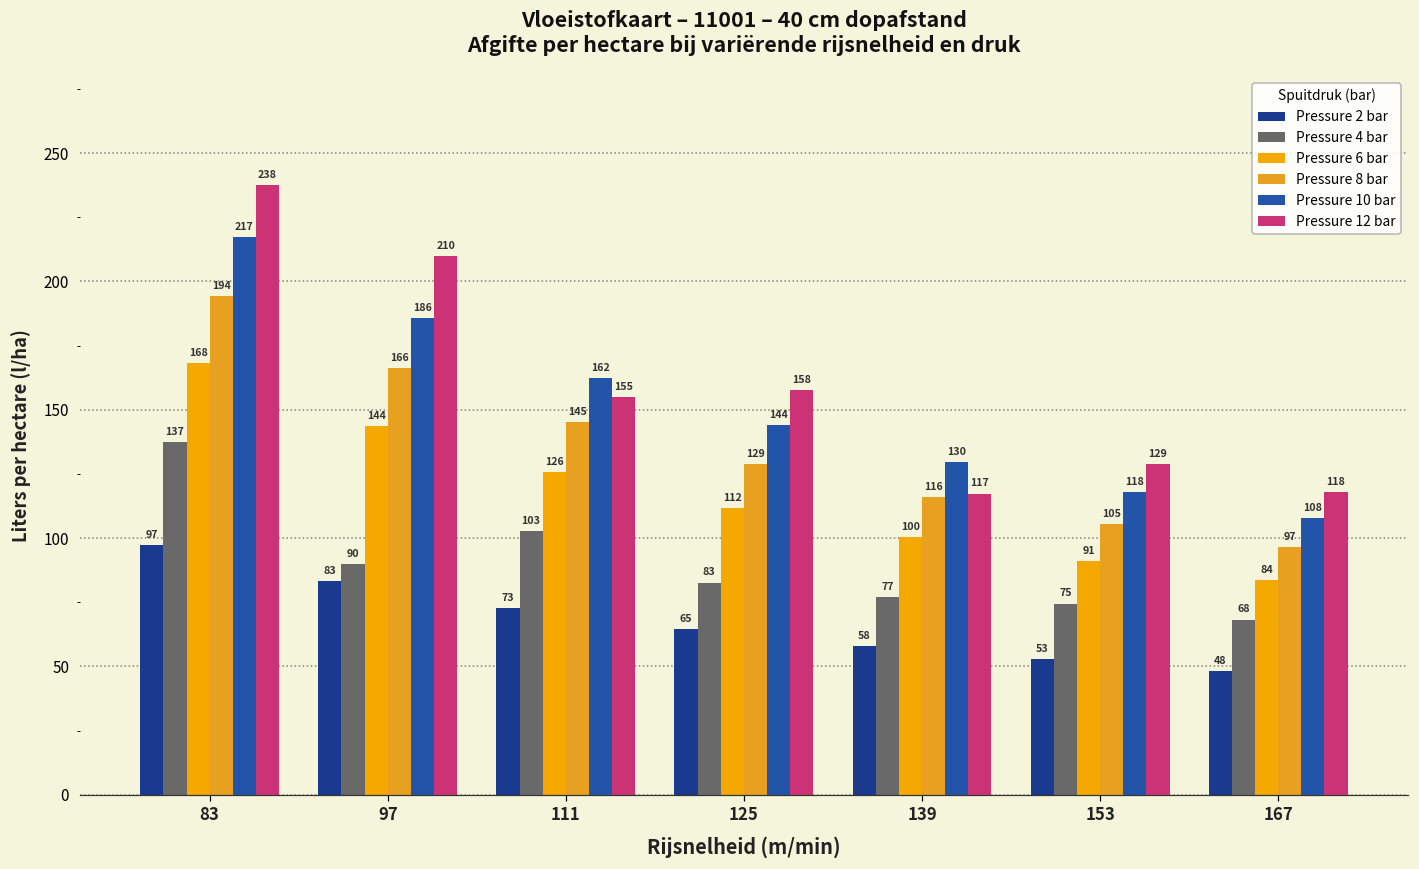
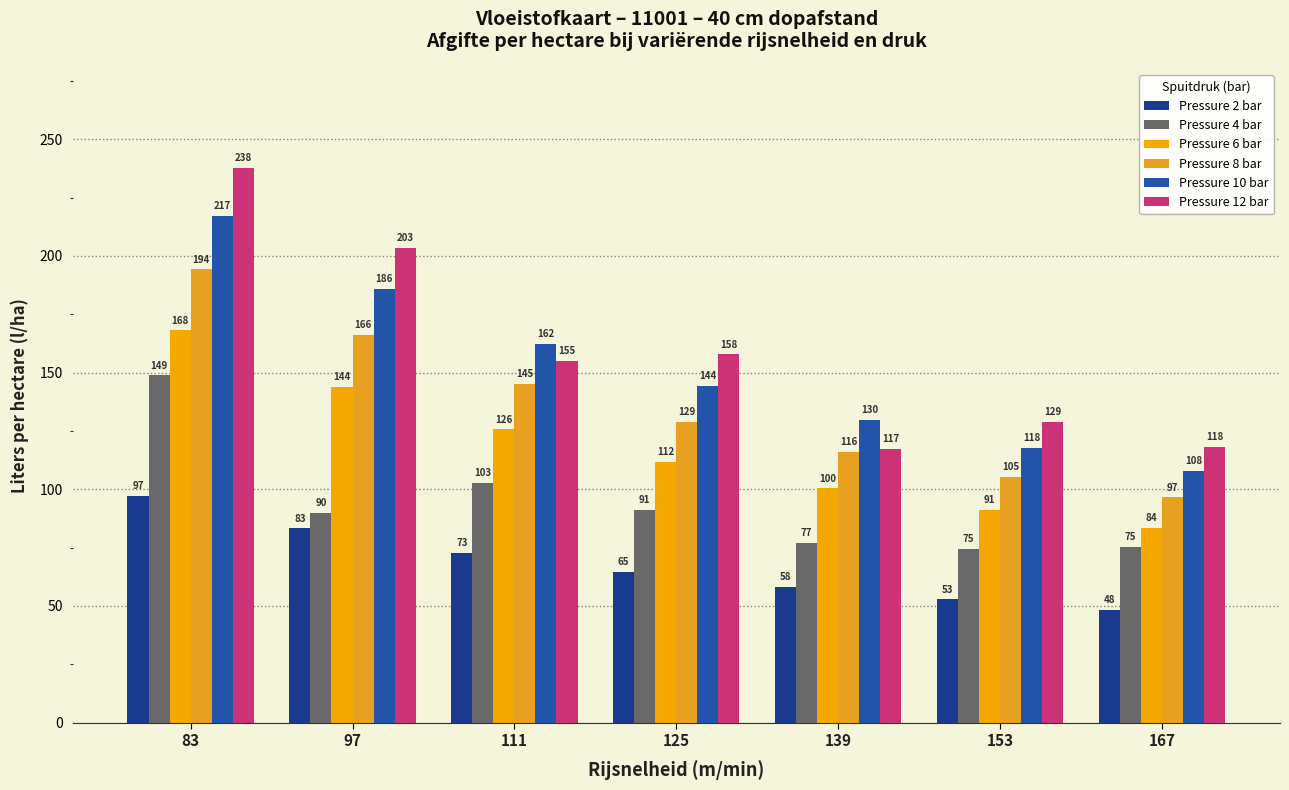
  {
    "Pressure 4 bar": {
-     "83": 137,
+     "83": 149,
      "97": 90,
      "111": 103,
-     "125": 83,
+     "125": 91,
      "139": 77,
      "153": 75,
-     "167": 68
+     "167": 75
    },
    "Pressure 12 bar": {
      "83": 238,
-     "97": 210,
+     "97": 203,
      "111": 155,
      "125": 158,
      "139": 117,
      "153": 129,
      "167": 118
    }
  }
